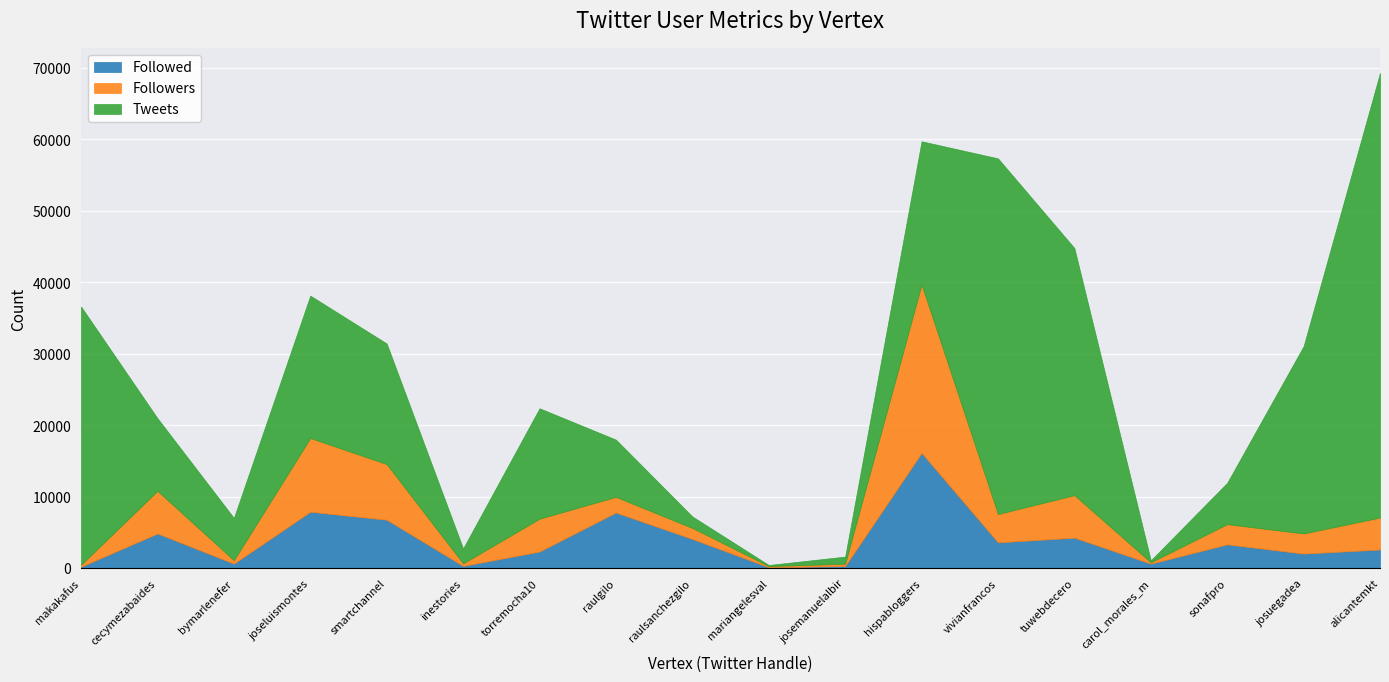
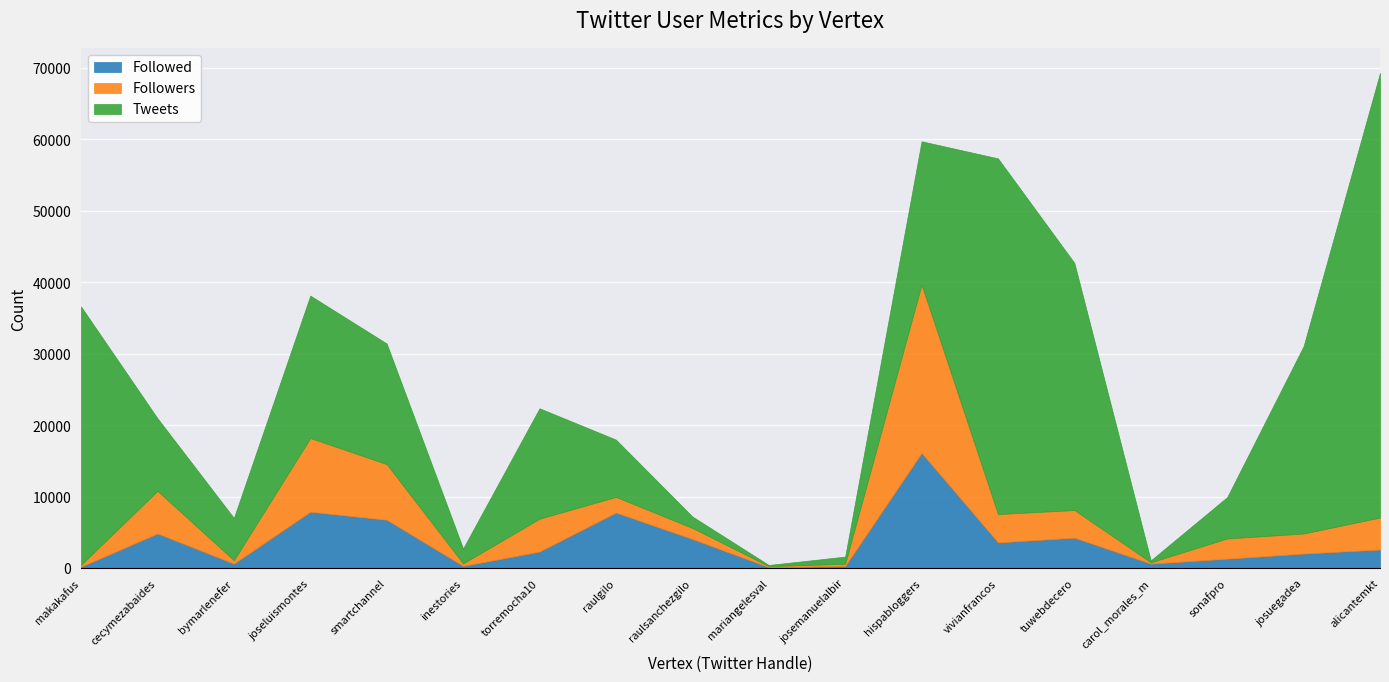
  {
    "Followed": {
      "cecymezabaides": 5000,
      "bymarlenefer": 1000,
      "joseluismontes": 8000,
      "smartchannel": 7000,
      "torremocha10": 2000,
      "raulgilo": 8000,
      "raulsanchezgilo": 4000,
      "hispabloggers": 16000,
      "vivianfrancos": 4000,
      "tuwebdecero": 4000,
-     "sonafpro": 3000,
+     "sonafpro": 1000,
      "josuegadea": 2000,
      "alicantemkt": 3000
    },
    "Followers": {
      "cecymezabaides": 6000,
      "bymarlenefer": 0,
      "joseluismontes": 10000,
      "smartchannel": 8000,
      "torremocha10": 5000,
      "raulgilo": 2000,
      "raulsanchezgilo": 2000,
      "hispabloggers": 24000,
      "vivianfrancos": 4000,
-     "tuwebdecero": 6000,
+     "tuwebdecero": 4000,
      "sonafpro": 3000,
      "josuegadea": 3000,
      "alicantemkt": 4000
    },
    "Tweets": {
      "makakafus": 36000,
      "cecymezabaides": 10000,
      "bymarlenefer": 6000,
      "joseluismontes": 20000,
      "smartchannel": 17000,
      "inestories": 2000,
      "torremocha10": 15000,
      "raulgilo": 8000,
      "raulsanchezgilo": 2000,
      "josemanuelalbir": 1000,
      "hispabloggers": 20000,
      "vivianfrancos": 50000,
      "tuwebdecero": 35000,
      "sonafpro": 6000,
      "josuegadea": 26000,
      "alicantemkt": 62000
    }
  }
